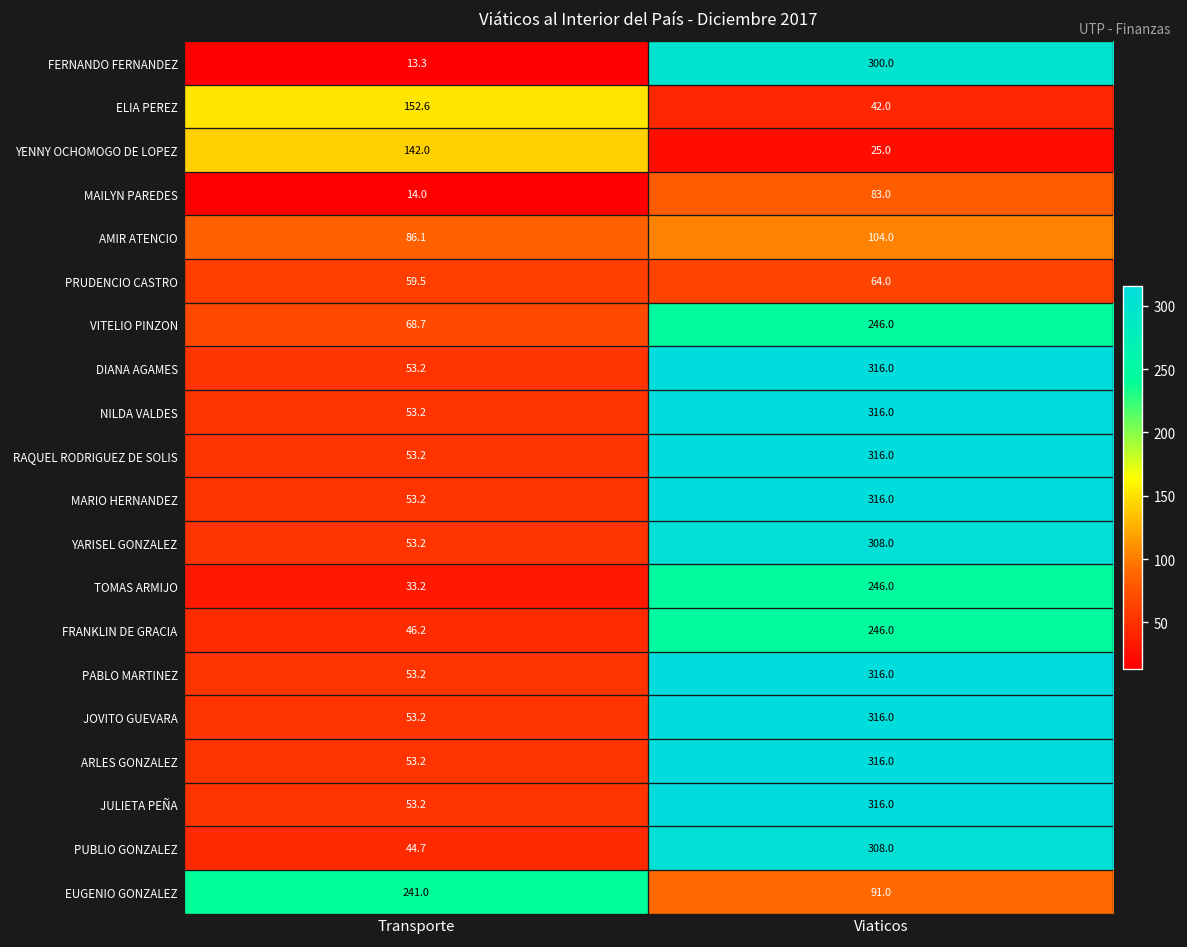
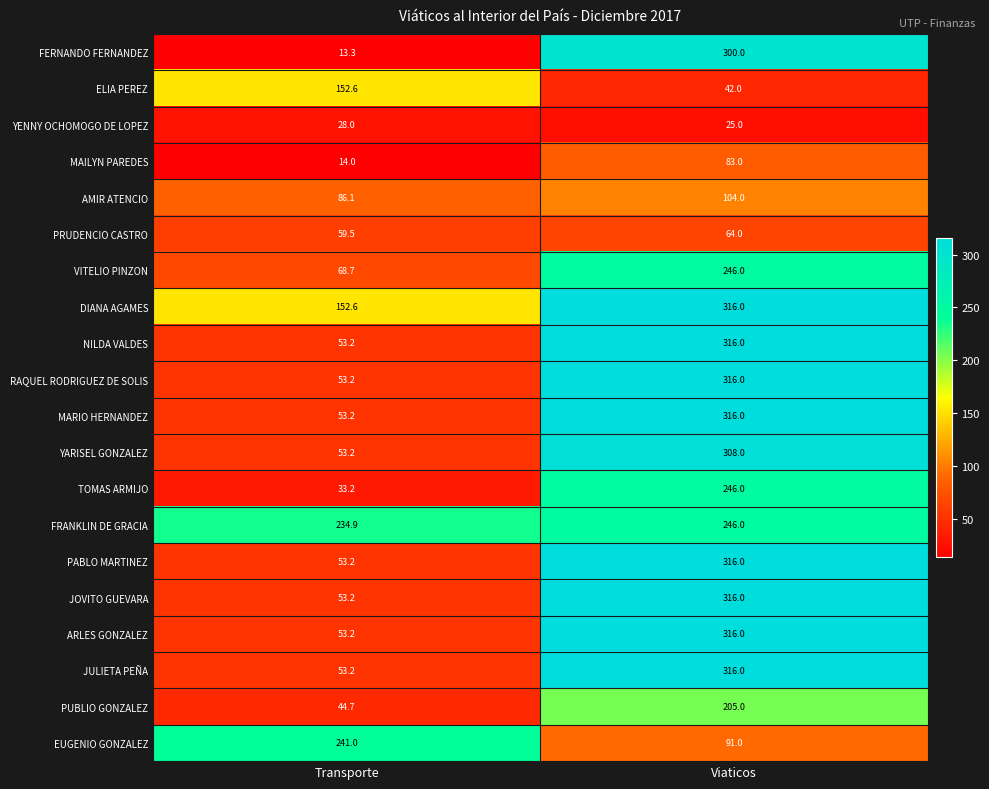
  {
    "FERNANDO FERNANDEZ": {
      "Transporte": 13.3,
      "Viaticos": 300.0
    },
    "ELIA PEREZ": {
      "Transporte": 152.6,
      "Viaticos": 42.0
    },
    "YENNY OCHOMOGO DE LOPEZ": {
-     "Transporte": 142.0,
+     "Transporte": 28.0,
      "Viaticos": 25.0
    },
    "MAILYN PAREDES": {
      "Transporte": 14.0,
      "Viaticos": 83.0
    },
    "AMIR ATENCIO": {
      "Transporte": 86.1,
      "Viaticos": 104.0
    },
    "PRUDENCIO CASTRO": {
      "Transporte": 59.5,
      "Viaticos": 64.0
    },
    "VITELIO PINZON": {
      "Transporte": 68.7,
      "Viaticos": 246.0
    },
    "DIANA AGAMES": {
-     "Transporte": 53.2,
+     "Transporte": 152.6,
      "Viaticos": 316.0
    },
    "NILDA VALDES": {
      "Transporte": 53.2,
      "Viaticos": 316.0
    },
    "RAQUEL RODRIGUEZ DE SOLIS": {
      "Transporte": 53.2,
      "Viaticos": 316.0
    },
    "MARIO HERNANDEZ": {
      "Transporte": 53.2,
      "Viaticos": 316.0
    },
    "YARISEL GONZALEZ": {
      "Transporte": 53.2,
      "Viaticos": 308.0
    },
    "TOMAS ARMIJO": {
      "Transporte": 33.2,
      "Viaticos": 246.0
    },
    "FRANKLIN DE GRACIA": {
-     "Transporte": 46.2,
+     "Transporte": 234.9,
      "Viaticos": 246.0
    },
    "PABLO MARTINEZ": {
      "Transporte": 53.2,
      "Viaticos": 316.0
    },
    "JOVITO GUEVARA": {
      "Transporte": 53.2,
      "Viaticos": 316.0
    },
    "ARLES GONZALEZ": {
      "Transporte": 53.2,
      "Viaticos": 316.0
    },
    "JULIETA PEÑA": {
      "Transporte": 53.2,
      "Viaticos": 316.0
    },
    "PUBLIO GONZALEZ": {
      "Transporte": 44.7,
-     "Viaticos": 308.0
+     "Viaticos": 205.0
    },
    "EUGENIO GONZALEZ": {
      "Transporte": 241.0,
      "Viaticos": 91.0
    }
  }
